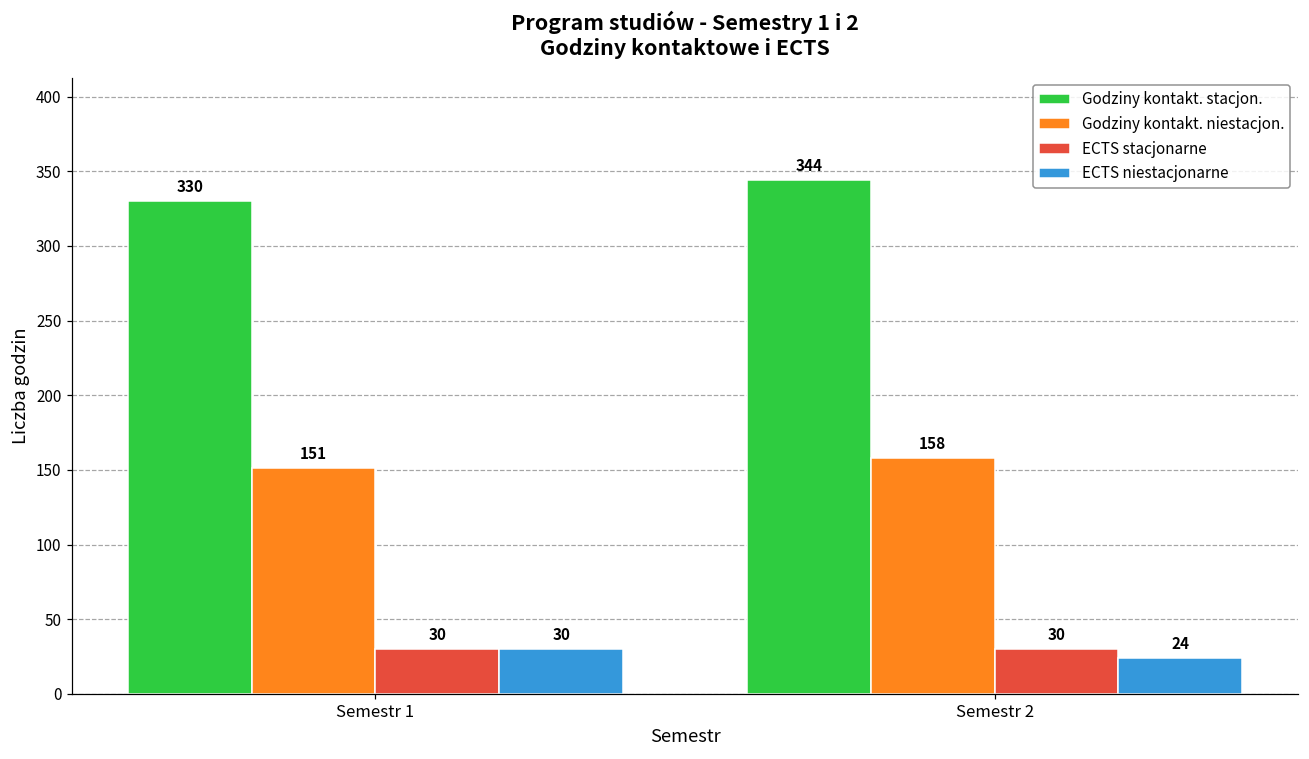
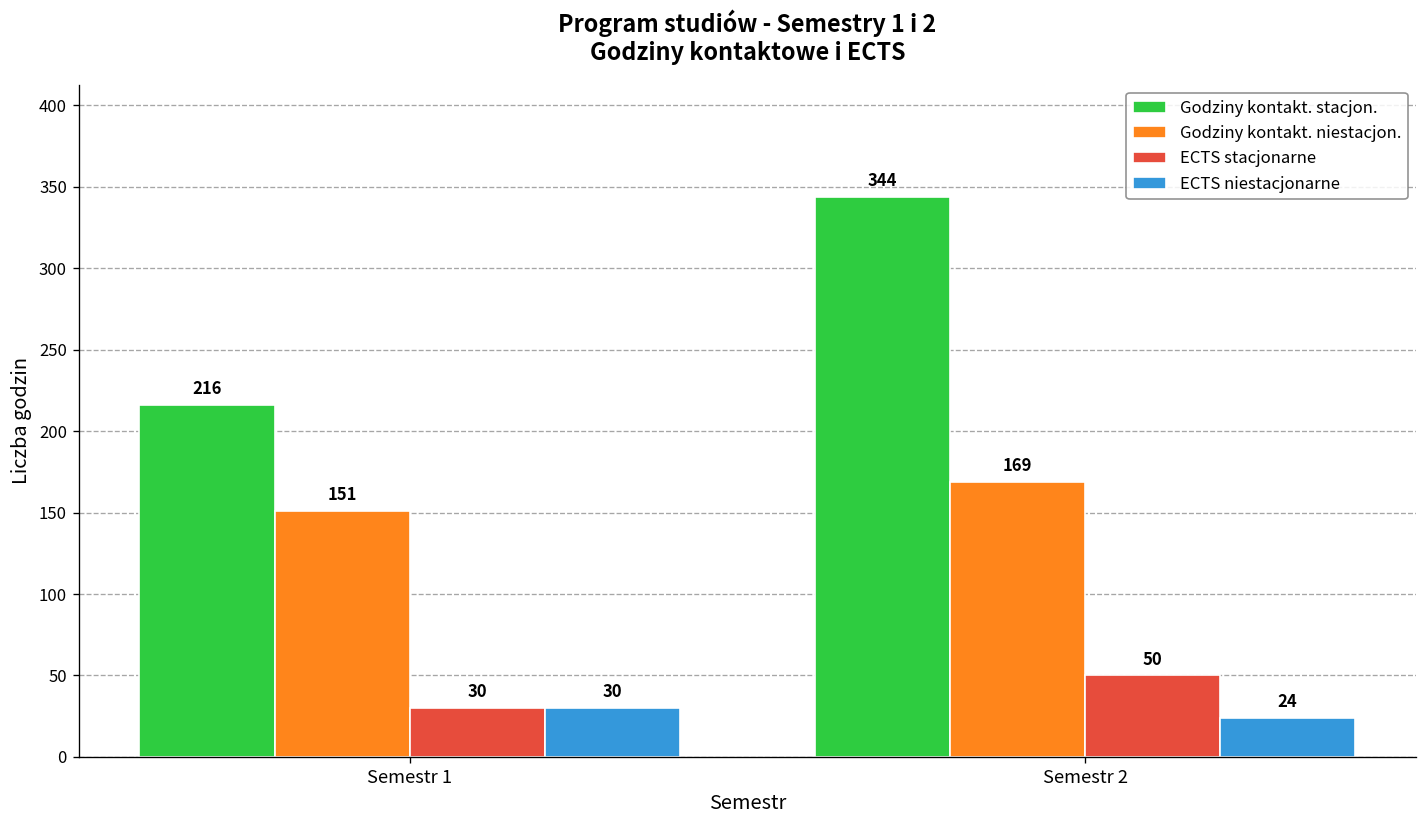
  {
    "Godziny kontakt. stacjon.": {
-     "Semestr 1": 330,
+     "Semestr 1": 216,
      "Semestr 2": 344
    },
    "Godziny kontakt. niestacjon.": {
      "Semestr 1": 151,
-     "Semestr 2": 158
+     "Semestr 2": 169
    },
    "ECTS stacjonarne": {
      "Semestr 1": 30,
-     "Semestr 2": 30
+     "Semestr 2": 50
    },
    "ECTS niestacjonarne": {
      "Semestr 1": 30,
      "Semestr 2": 24
    }
  }
